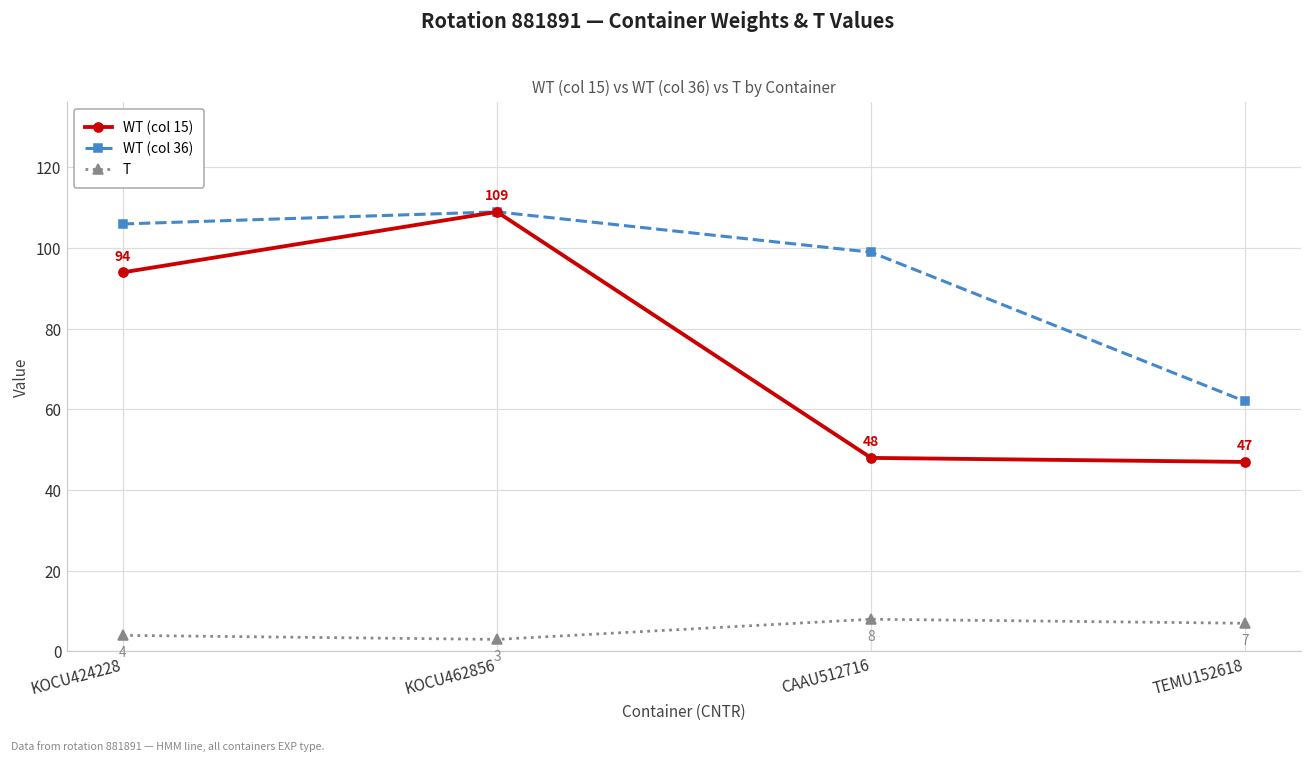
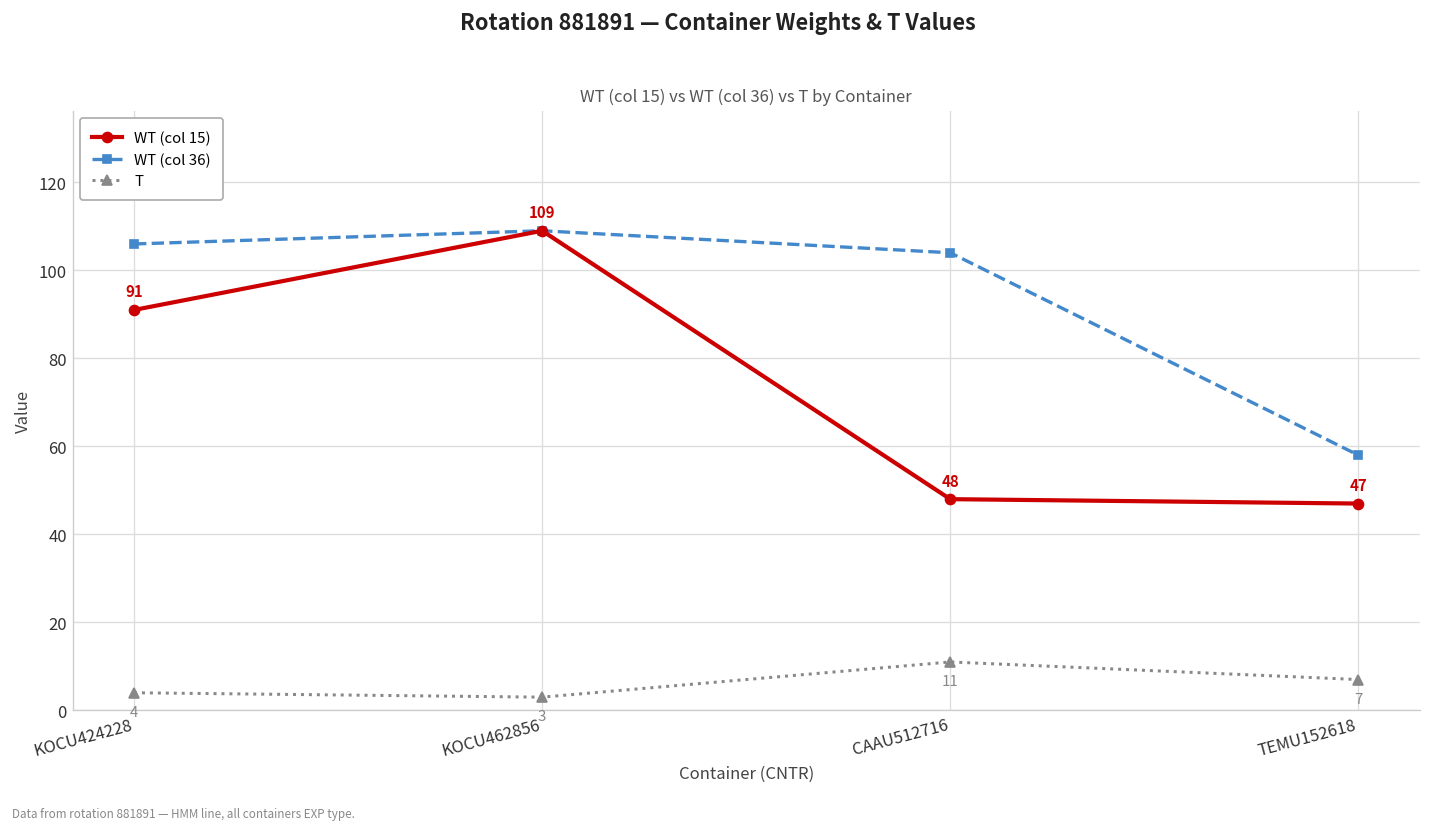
  {
    "WT (col 15)": {
-     "KOCU424228": 94,
+     "KOCU424228": 91,
      "CAAU512716": 48,
      "TEMU152618": 47
    },
    "WT (col 36)": {
      "KOCU424228": 106,
-     "CAAU512716": 99,
-     "TEMU152618": 62
+     "CAAU512716": 104,
+     "TEMU152618": 58
    },
    "T": {
      "KOCU424228": 4,
      "KOCU462856": 3,
-     "CAAU512716": 8,
+     "CAAU512716": 11,
      "TEMU152618": 7
    }
  }
